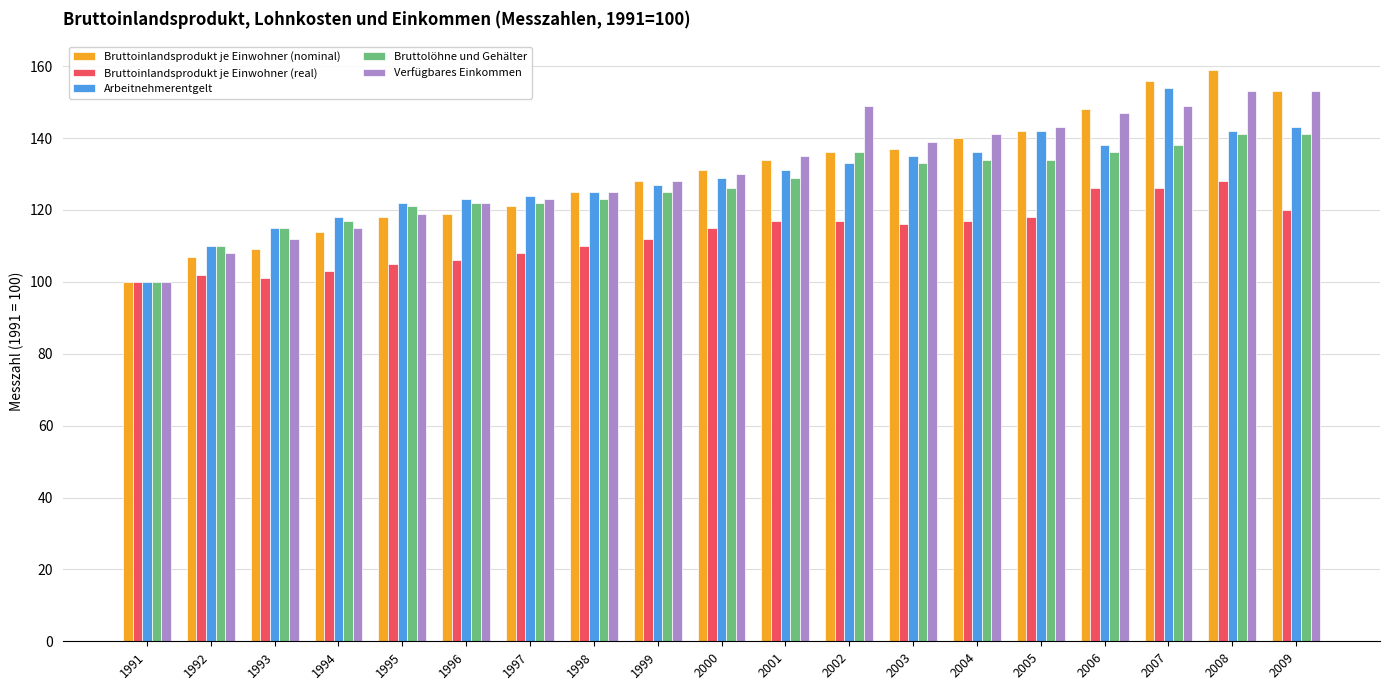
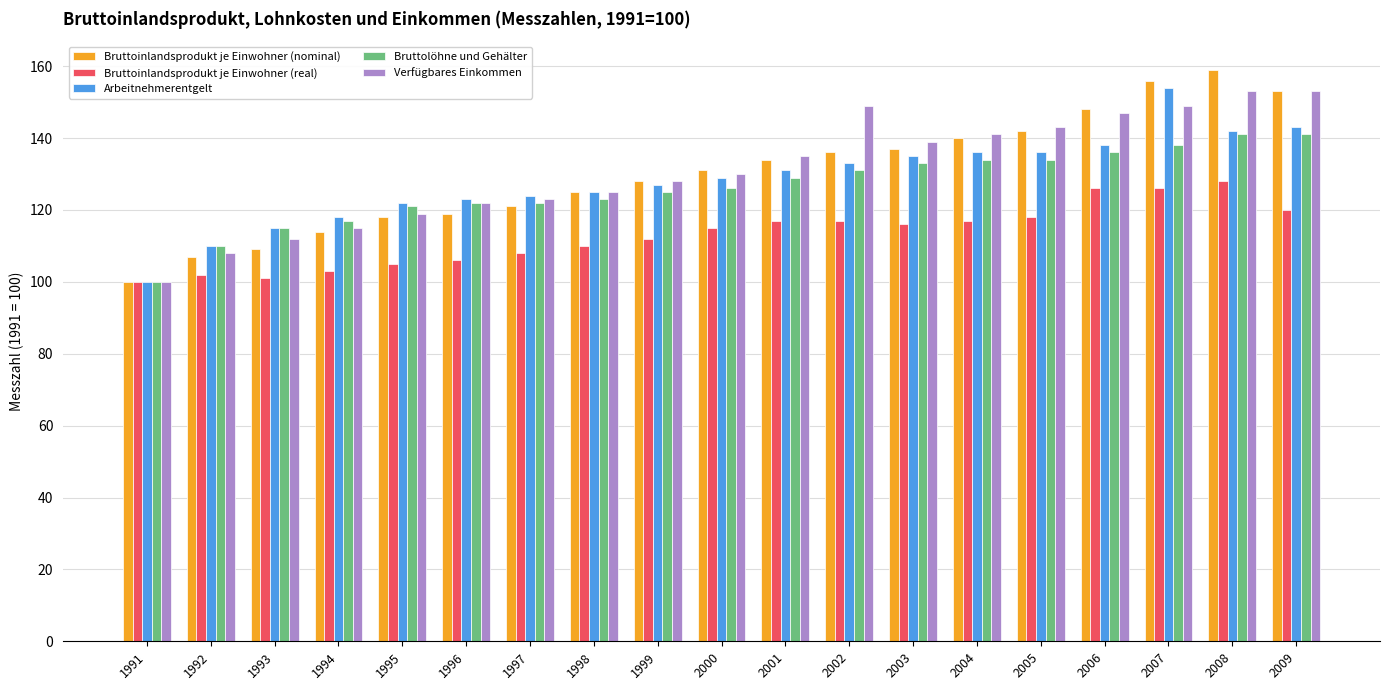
  {
    "Bruttoinlandsprodukt je Einwohner (nominal)": {
      "1991": 100,
      "1992": 107,
      "1993": 109,
      "1994": 114,
      "1995": 118,
      "1996": 119,
      "1997": 121,
      "1998": 125,
      "1999": 128,
      "2000": 131,
      "2001": 134,
      "2002": 136,
      "2003": 137,
      "2004": 140,
      "2005": 142,
      "2006": 148,
      "2007": 156,
      "2008": 159,
      "2009": 153
    },
    "Bruttoinlandsprodukt je Einwohner (real)": {
      "1991": 100,
      "1992": 102,
      "1993": 101,
      "1994": 103,
      "1995": 105,
      "1996": 106,
      "1997": 108,
      "1998": 110,
      "1999": 112,
      "2000": 115,
      "2001": 117,
      "2002": 117,
      "2003": 116,
      "2004": 117,
      "2005": 118,
      "2006": 126,
      "2007": 126,
      "2008": 128,
      "2009": 120
    },
    "Arbeitnehmerentgelt": {
      "1991": 100,
      "1992": 110,
      "1993": 115,
      "1994": 118,
      "1995": 122,
      "1996": 123,
      "1997": 124,
      "1998": 125,
      "1999": 127,
      "2000": 129,
      "2001": 131,
      "2002": 133,
      "2003": 135,
      "2004": 136,
-     "2005": 142,
+     "2005": 136,
      "2006": 138,
      "2007": 154,
      "2008": 142,
      "2009": 143
    },
    "Bruttolöhne und Gehälter": {
      "1991": 100,
      "1992": 110,
      "1993": 115,
      "1994": 117,
      "1995": 121,
      "1996": 122,
      "1997": 122,
      "1998": 123,
      "1999": 125,
      "2000": 126,
      "2001": 129,
-     "2002": 136,
+     "2002": 131,
      "2003": 133,
      "2004": 134,
      "2005": 134,
      "2006": 136,
      "2007": 138,
      "2008": 141,
      "2009": 141
    },
    "Verfügbares Einkommen": {
      "1991": 100,
      "1992": 108,
      "1993": 112,
      "1994": 115,
      "1995": 119,
      "1996": 122,
      "1997": 123,
      "1998": 125,
      "1999": 128,
      "2000": 130,
      "2001": 135,
      "2002": 149,
      "2003": 139,
      "2004": 141,
      "2005": 143,
      "2006": 147,
      "2007": 149,
      "2008": 153,
      "2009": 153
    }
  }
